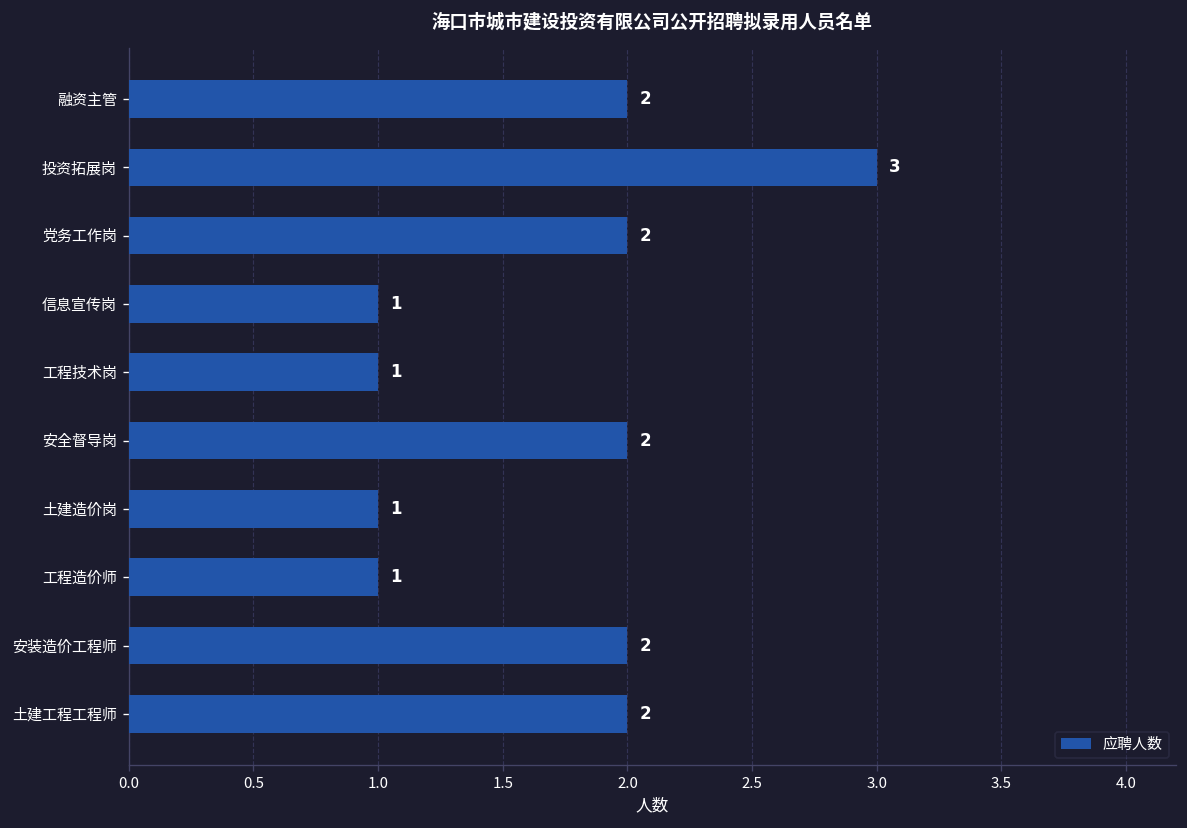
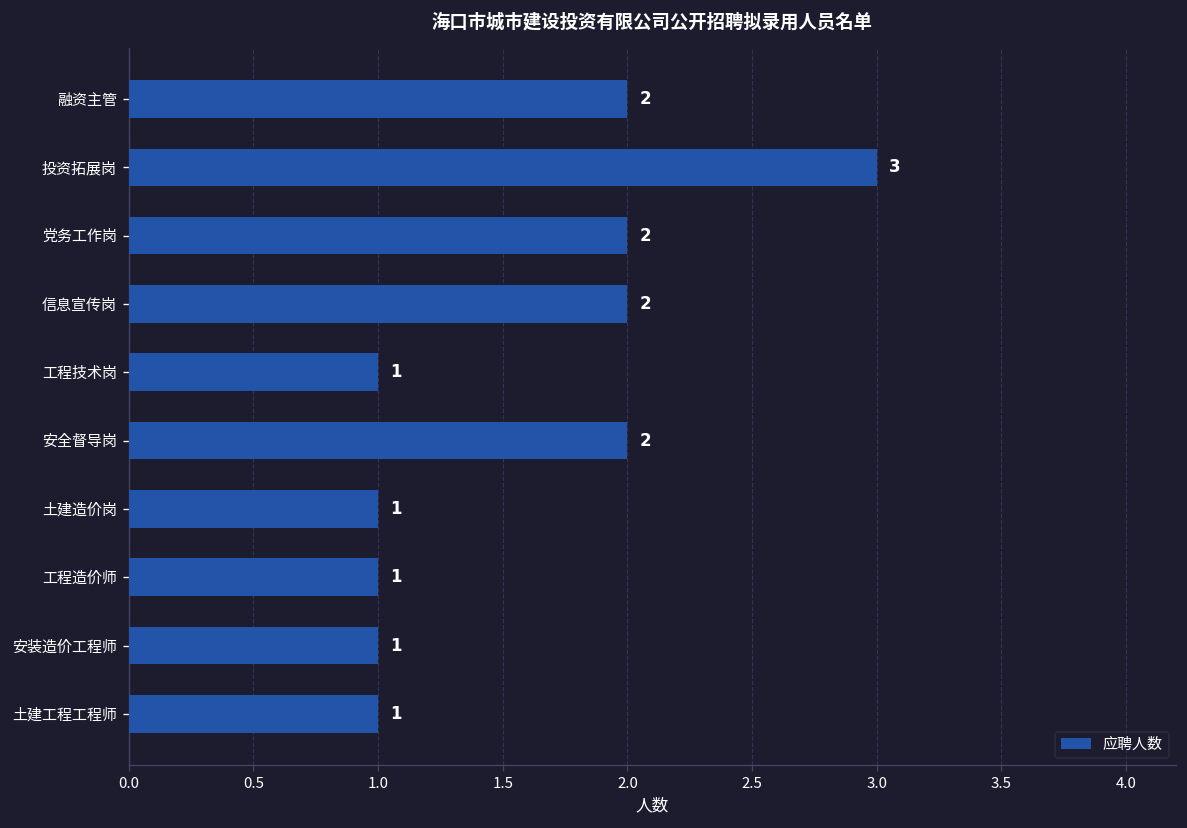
  {
    "融资主管": 2,
    "投资拓展岗": 3,
    "党务工作岗": 2,
-   "信息宣传岗": 1,
+   "信息宣传岗": 2,
    "工程技术岗": 1,
    "安全督导岗": 2,
    "土建造价岗": 1,
    "工程造价师": 1,
-   "安装造价工程师": 2,
-   "土建工程工程师": 2
+   "安装造价工程师": 1,
+   "土建工程工程师": 1
  }
